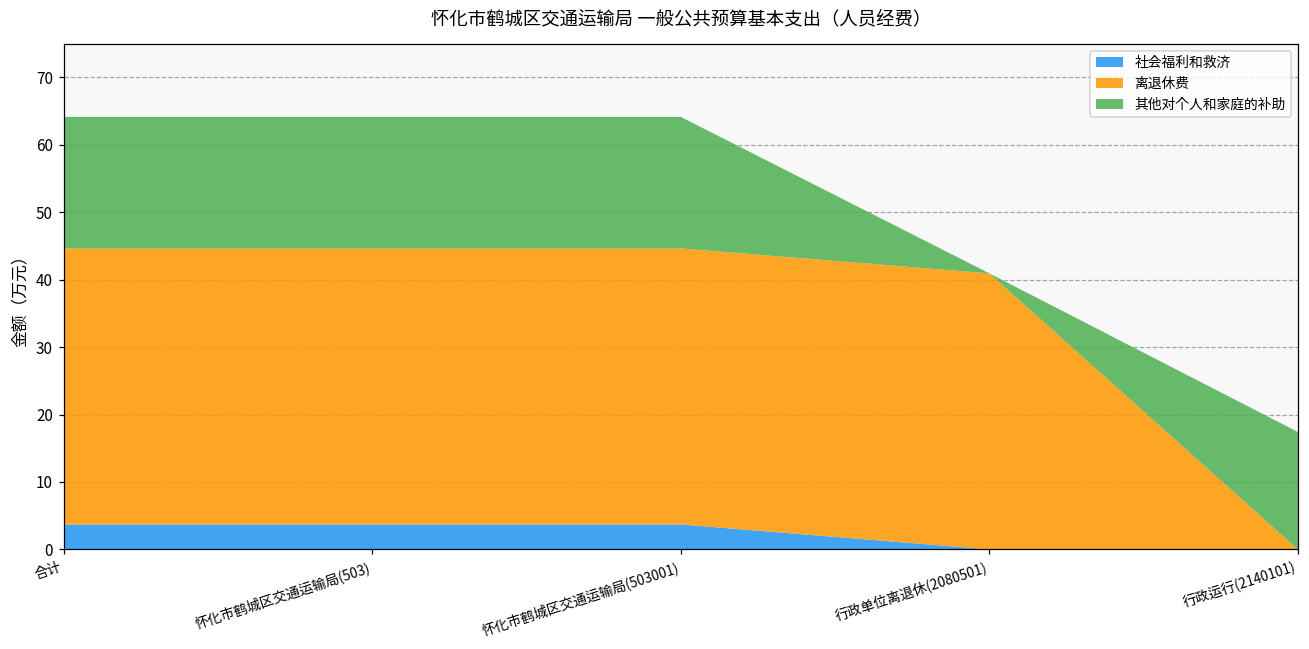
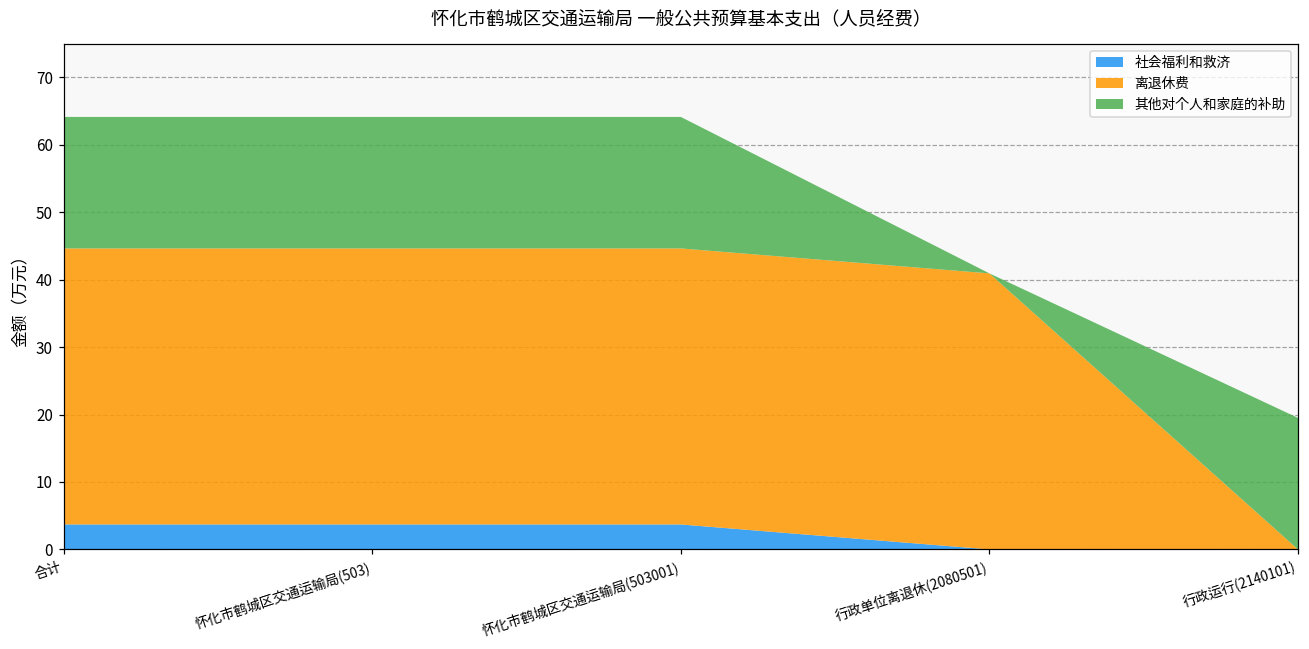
  {
    "社会福利和救济": {
      "合计": 4,
      "怀化市鹤城区交通运输局(503)": 4,
      "怀化市鹤城区交通运输局(503001)": 4,
      "行政单位离退休(2080501)": 0
    },
    "离退休费": {
      "合计": 41,
      "怀化市鹤城区交通运输局(503)": 41,
      "怀化市鹤城区交通运输局(503001)": 41
    },
    "其他对个人和家庭的补助": {
      "合计": 20,
      "怀化市鹤城区交通运输局(503)": 20,
      "怀化市鹤城区交通运输局(503001)": 20,
-     "行政运行(2140101)": 17
+     "行政运行(2140101)": 20
    }
  }
